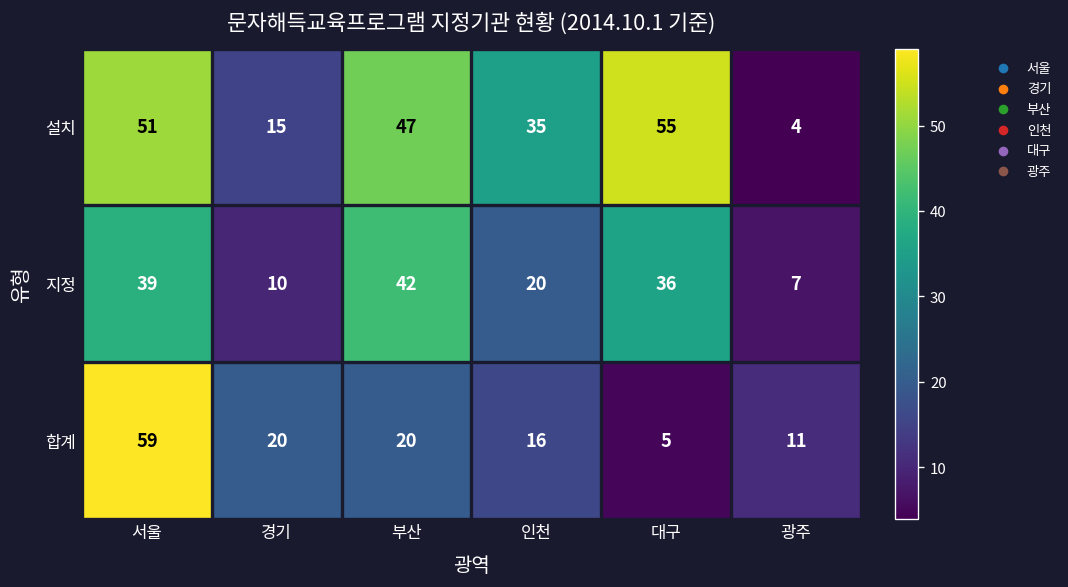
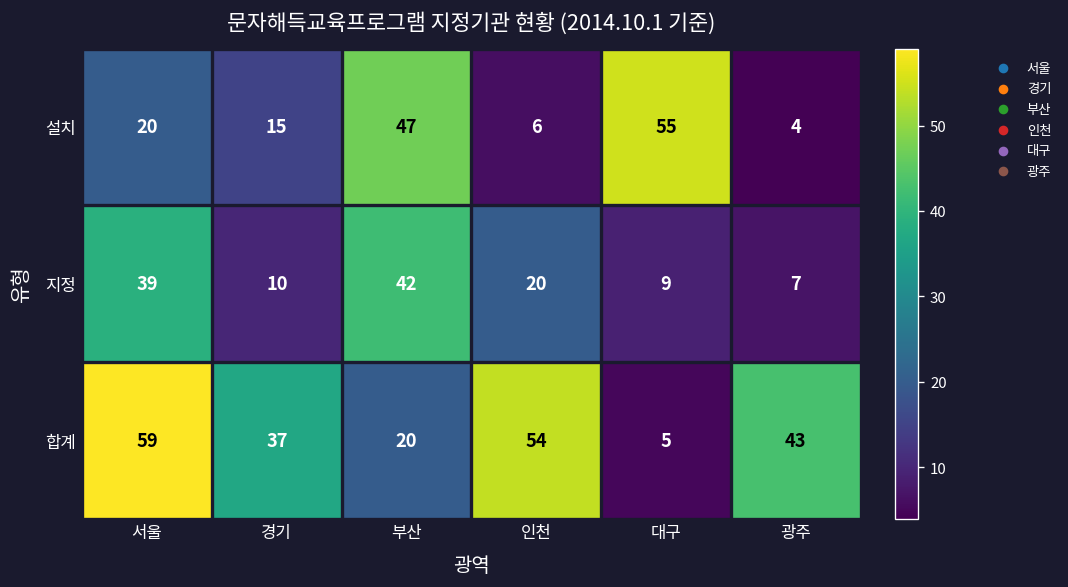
  {
    "설치": {
-     "서울": 51,
+     "서울": 20,
      "경기": 15,
      "부산": 47,
-     "인천": 35,
+     "인천": 6,
      "대구": 55,
      "광주": 4
    },
    "지정": {
      "서울": 39,
      "경기": 10,
      "부산": 42,
      "인천": 20,
-     "대구": 36,
+     "대구": 9,
      "광주": 7
    },
    "합계": {
      "서울": 59,
-     "경기": 20,
+     "경기": 37,
      "부산": 20,
-     "인천": 16,
+     "인천": 54,
      "대구": 5,
-     "광주": 11
+     "광주": 43
    }
  }
